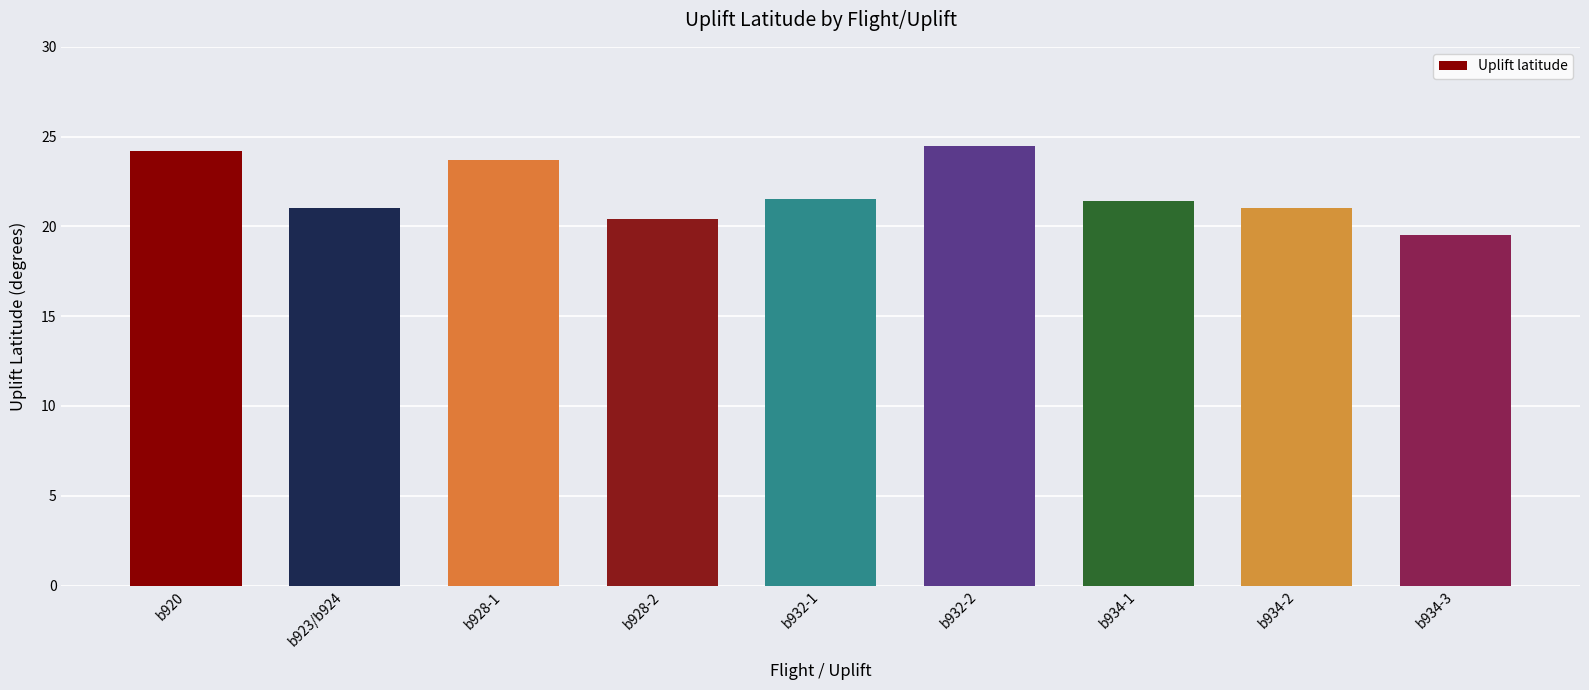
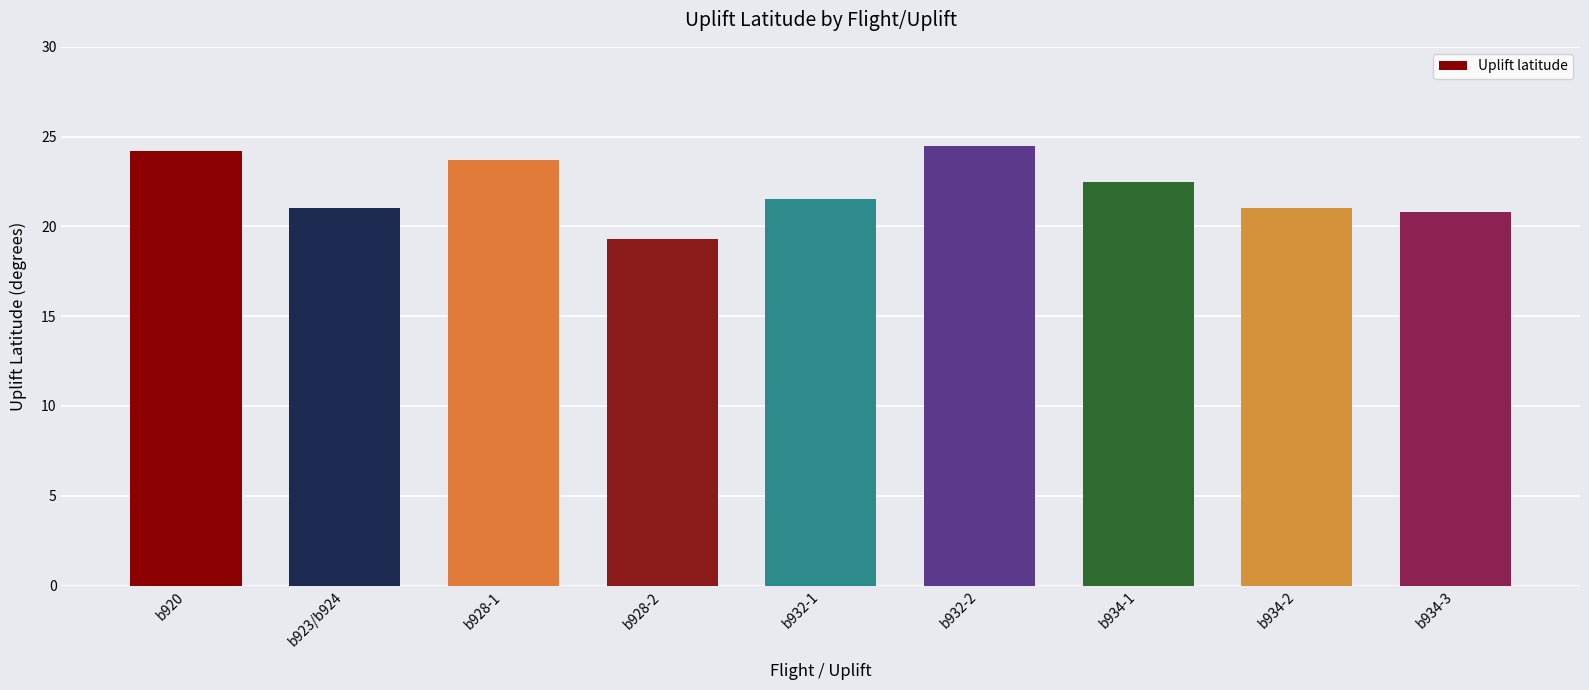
  {
    "b920": 24.2,
    "b923/b924": 21.0,
    "b928-1": 23.7,
-   "b928-2": 20.4,
+   "b928-2": 19.3,
    "b932-1": 21.5,
    "b932-2": 24.5,
-   "b934-1": 21.4,
+   "b934-1": 22.5,
    "b934-2": 21.0,
-   "b934-3": 19.5
+   "b934-3": 20.8
  }
